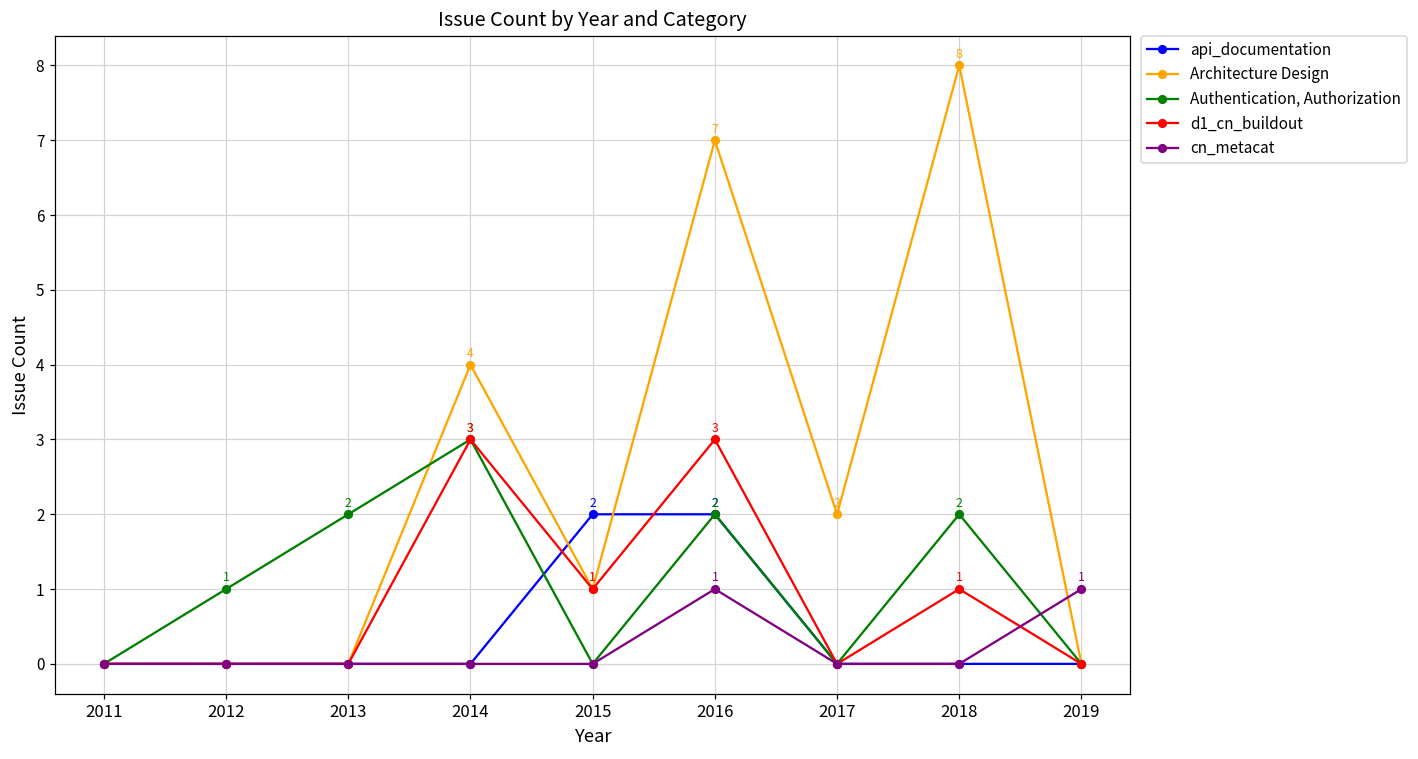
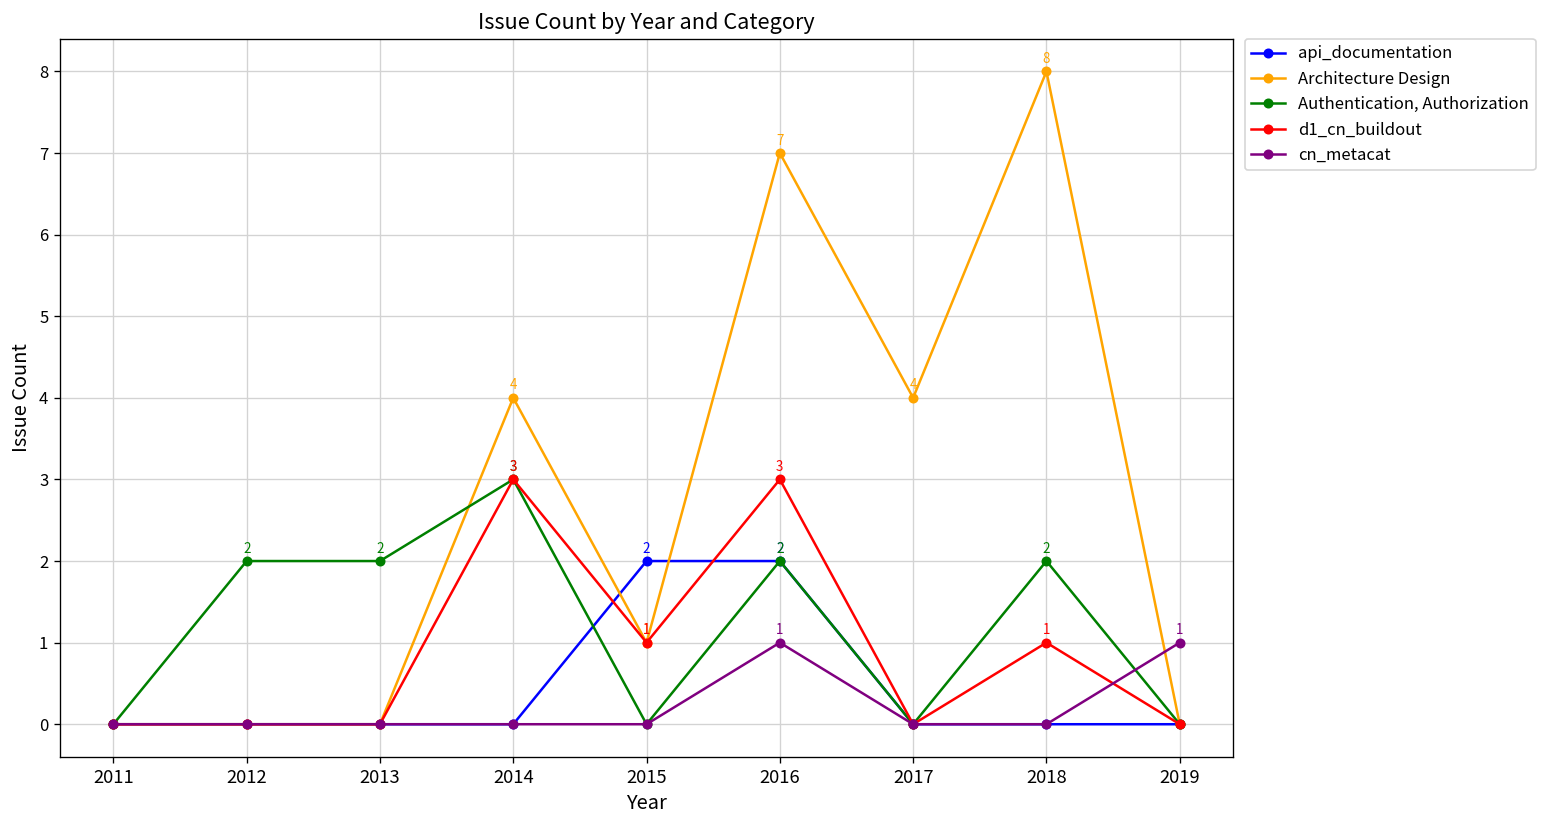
  {
    "api_documentation": {
      "2015": 2
    },
    "Architecture Design": {
      "2014": 4,
      "2016": 7,
-     "2017": 2,
+     "2017": 4,
      "2018": 8
    },
    "Authentication, Authorization": {
-     "2012": 1,
+     "2012": 2,
      "2013": 2,
      "2018": 2
    },
    "d1_cn_buildout": {
      "2016": 3,
      "2018": 1
    },
    "cn_metacat": {
      "2016": 1,
      "2019": 1
    }
  }
